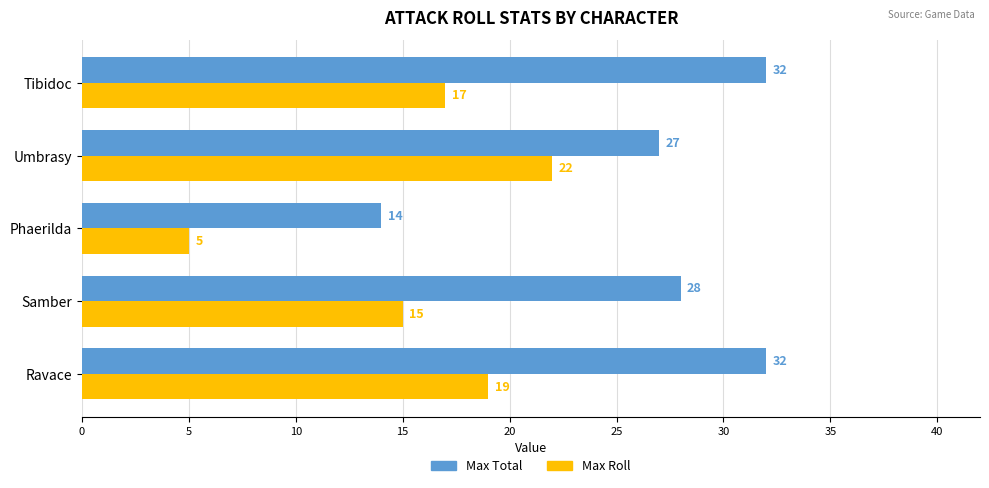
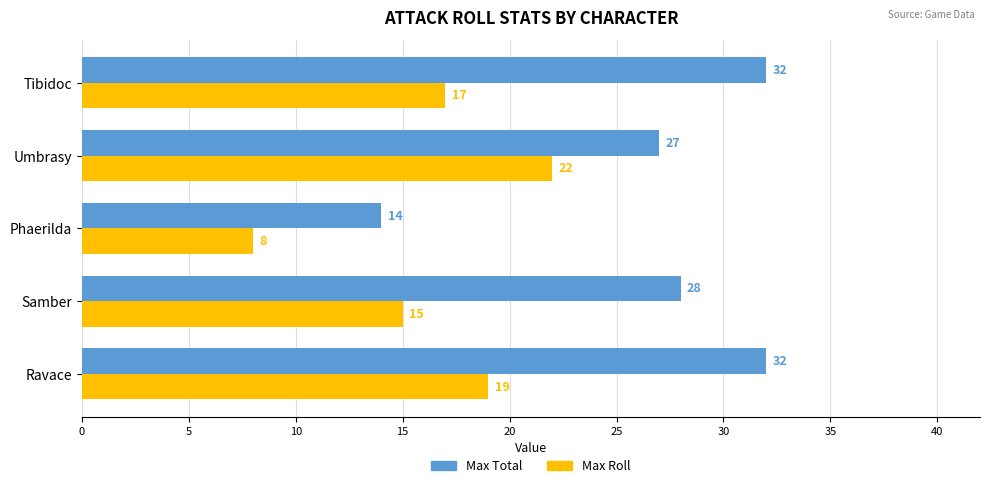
  {
    "Max Total": {
      "Tibidoc": 32,
      "Umbrasy": 27,
      "Phaerilda": 14,
      "Samber": 28,
      "Ravace": 32
    },
    "Max Roll": {
      "Tibidoc": 17,
      "Umbrasy": 22,
-     "Phaerilda": 5,
+     "Phaerilda": 8,
      "Samber": 15,
      "Ravace": 19
    }
  }
